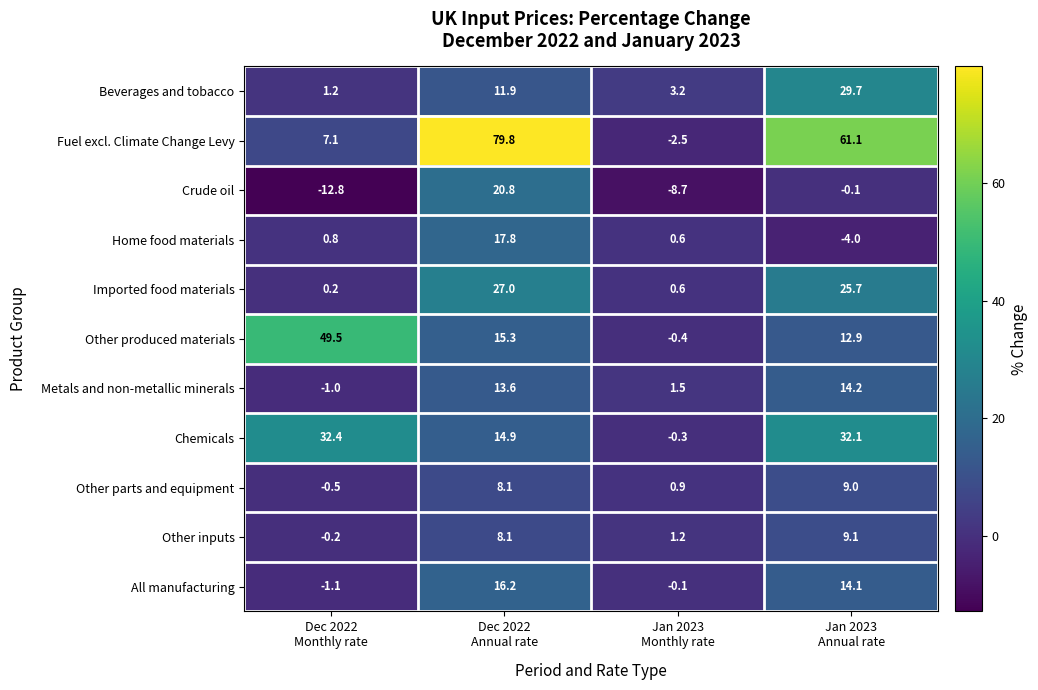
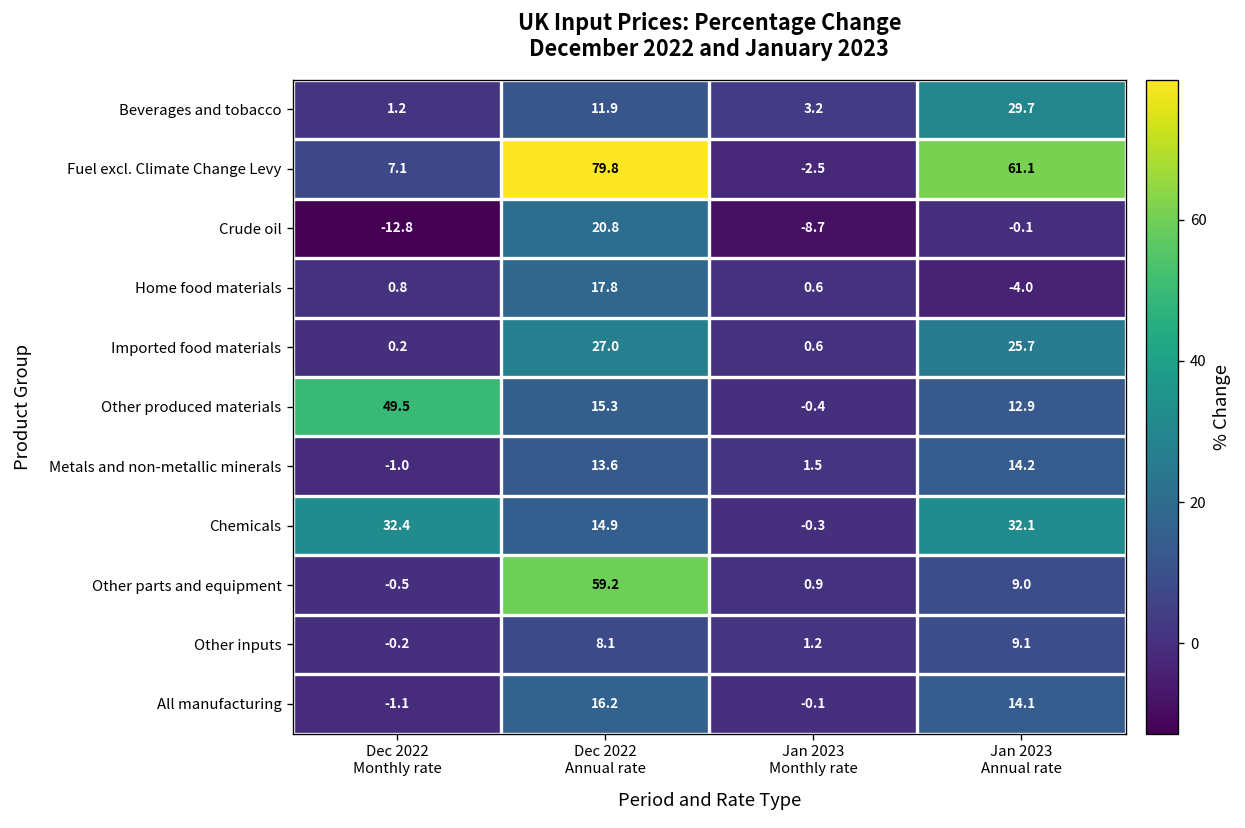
  {
    "Beverages and tobacco": {
      "Dec 2022 Monthly rate": 1.2,
      "Dec 2022 Annual rate": 11.9,
      "Jan 2023 Monthly rate": 3.2,
      "Jan 2023 Annual rate": 29.7
    },
    "Fuel excl. Climate Change Levy": {
      "Dec 2022 Monthly rate": 7.1,
      "Dec 2022 Annual rate": 79.8,
      "Jan 2023 Monthly rate": -2.5,
      "Jan 2023 Annual rate": 61.1
    },
    "Crude oil": {
      "Dec 2022 Monthly rate": -12.8,
      "Dec 2022 Annual rate": 20.8,
      "Jan 2023 Monthly rate": -8.7,
      "Jan 2023 Annual rate": -0.1
    },
    "Home food materials": {
      "Dec 2022 Monthly rate": 0.8,
      "Dec 2022 Annual rate": 17.8,
      "Jan 2023 Monthly rate": 0.6,
      "Jan 2023 Annual rate": -4.0
    },
    "Imported food materials": {
      "Dec 2022 Monthly rate": 0.2,
      "Dec 2022 Annual rate": 27.0,
      "Jan 2023 Monthly rate": 0.6,
      "Jan 2023 Annual rate": 25.7
    },
    "Other produced materials": {
      "Dec 2022 Monthly rate": 49.5,
      "Dec 2022 Annual rate": 15.3,
      "Jan 2023 Monthly rate": -0.4,
      "Jan 2023 Annual rate": 12.9
    },
    "Metals and non-metallic minerals": {
      "Dec 2022 Monthly rate": -1.0,
      "Dec 2022 Annual rate": 13.6,
      "Jan 2023 Monthly rate": 1.5,
      "Jan 2023 Annual rate": 14.2
    },
    "Chemicals": {
      "Dec 2022 Monthly rate": 32.4,
      "Dec 2022 Annual rate": 14.9,
      "Jan 2023 Monthly rate": -0.3,
      "Jan 2023 Annual rate": 32.1
    },
    "Other parts and equipment": {
      "Dec 2022 Monthly rate": -0.5,
-     "Dec 2022 Annual rate": 8.1,
+     "Dec 2022 Annual rate": 59.2,
      "Jan 2023 Monthly rate": 0.9,
      "Jan 2023 Annual rate": 9.0
    },
    "Other inputs": {
      "Dec 2022 Monthly rate": -0.2,
      "Dec 2022 Annual rate": 8.1,
      "Jan 2023 Monthly rate": 1.2,
      "Jan 2023 Annual rate": 9.1
    },
    "All manufacturing": {
      "Dec 2022 Monthly rate": -1.1,
      "Dec 2022 Annual rate": 16.2,
      "Jan 2023 Monthly rate": -0.1,
      "Jan 2023 Annual rate": 14.1
    }
  }
